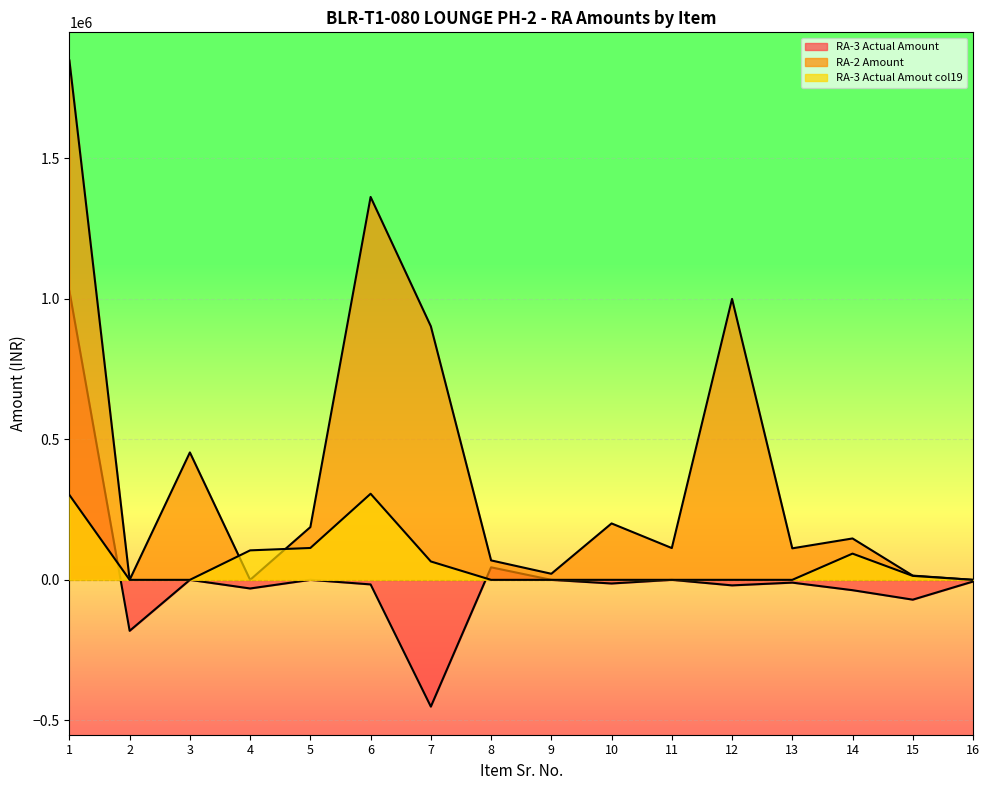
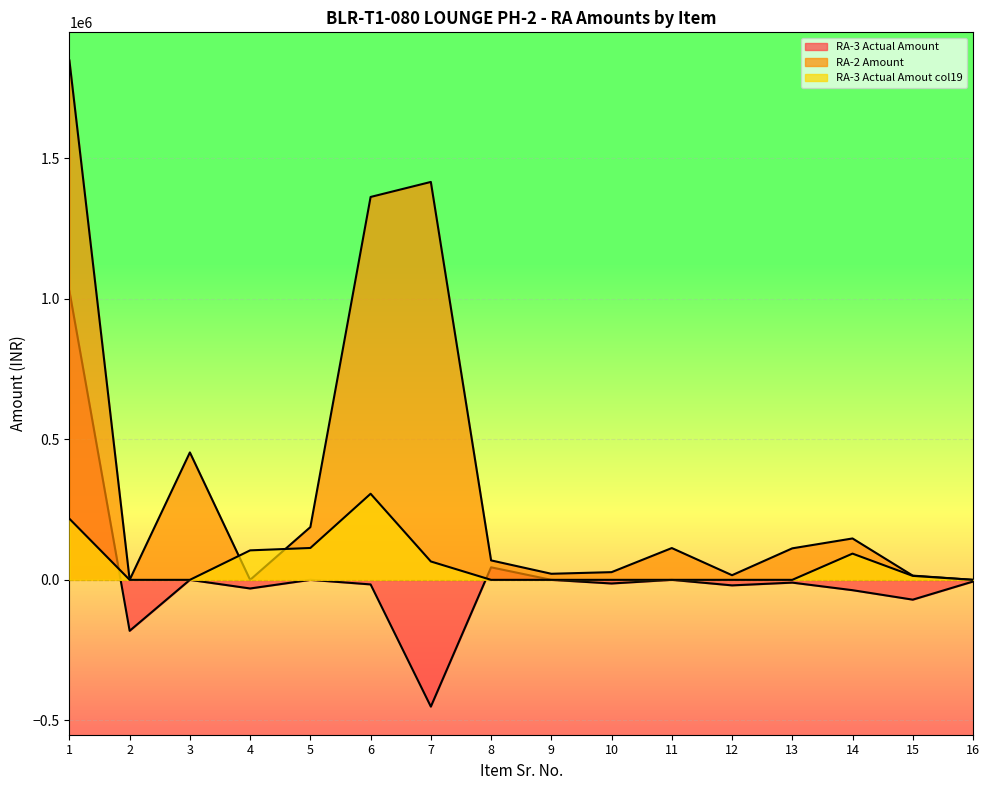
  {
    "RA-2 Amount": {
      "1": 1850000,
      "3": 450000,
      "5": 190000,
      "6": 1360000,
-     "7": 900000,
+     "7": 1420000,
      "8": 70000,
      "9": 20000,
-     "10": 200000,
+     "10": 30000,
      "11": 110000,
-     "12": 1000000,
+     "12": 20000,
      "13": 110000,
      "14": 150000
    },
    "RA-3 Actual Amout col19": {
-     "1": 300000,
+     "1": 220000,
      "4": 100000,
      "5": 110000,
      "6": 310000,
      "7": 70000,
      "8": 0,
      "14": 90000
    }
  }
